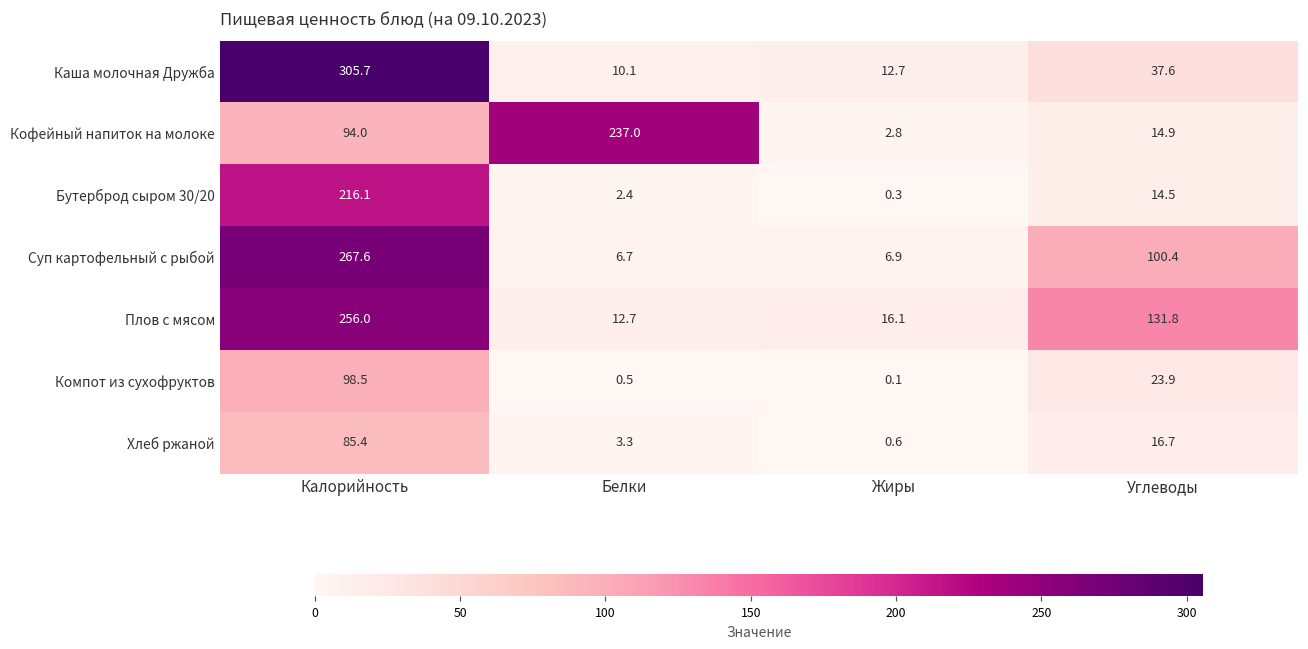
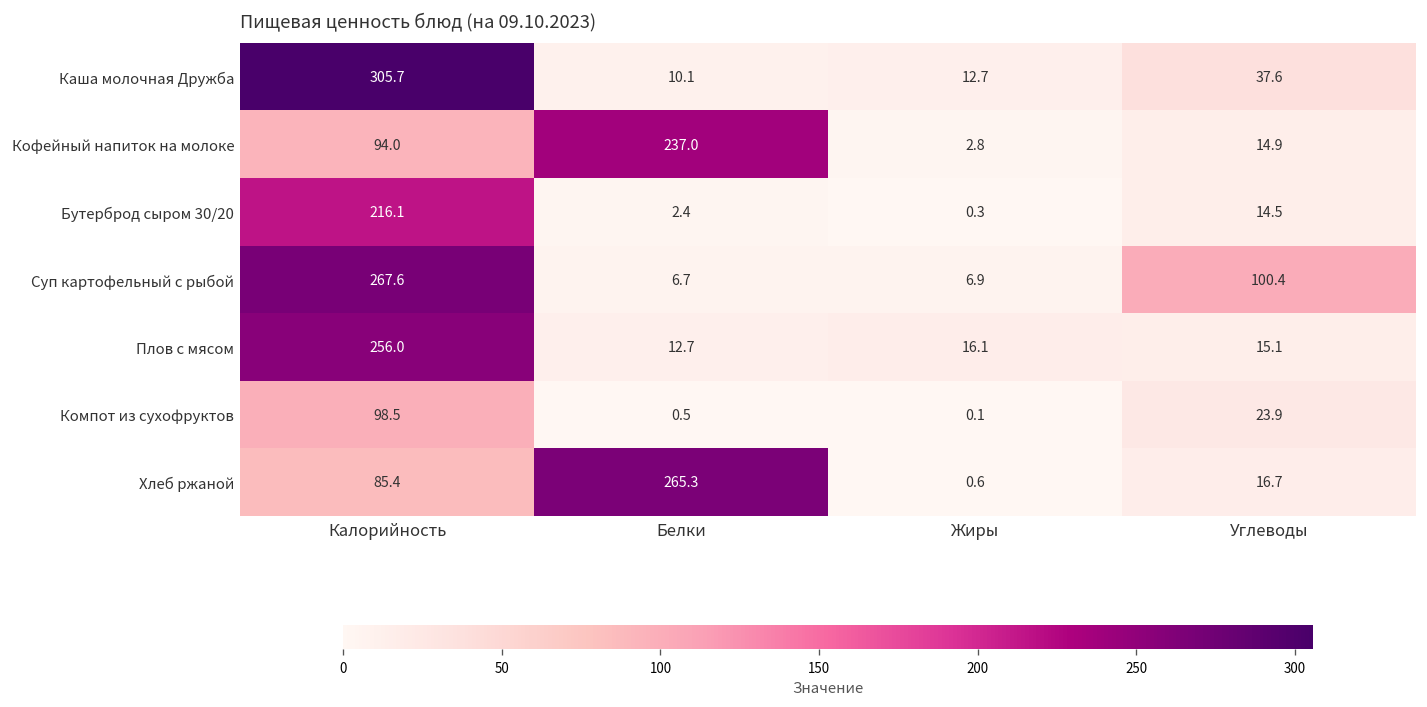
  {
    "Каша молочная Дружба": {
      "Калорийность": 305.7,
      "Белки": 10.1,
      "Жиры": 12.7,
      "Углеводы": 37.6
    },
    "Кофейный напиток на молоке": {
      "Калорийность": 94.0,
      "Белки": 237.0,
      "Жиры": 2.8,
      "Углеводы": 14.9
    },
    "Бутерброд сыром 30/20": {
      "Калорийность": 216.1,
      "Белки": 2.4,
      "Жиры": 0.3,
      "Углеводы": 14.5
    },
    "Суп картофельный с рыбой": {
      "Калорийность": 267.6,
      "Белки": 6.7,
      "Жиры": 6.9,
      "Углеводы": 100.4
    },
    "Плов с мясом": {
      "Калорийность": 256.0,
      "Белки": 12.7,
      "Жиры": 16.1,
-     "Углеводы": 131.8
+     "Углеводы": 15.1
    },
    "Компот из сухофруктов": {
      "Калорийность": 98.5,
      "Белки": 0.5,
      "Жиры": 0.1,
      "Углеводы": 23.9
    },
    "Хлеб ржаной": {
      "Калорийность": 85.4,
-     "Белки": 3.3,
+     "Белки": 265.3,
      "Жиры": 0.6,
      "Углеводы": 16.7
    }
  }
